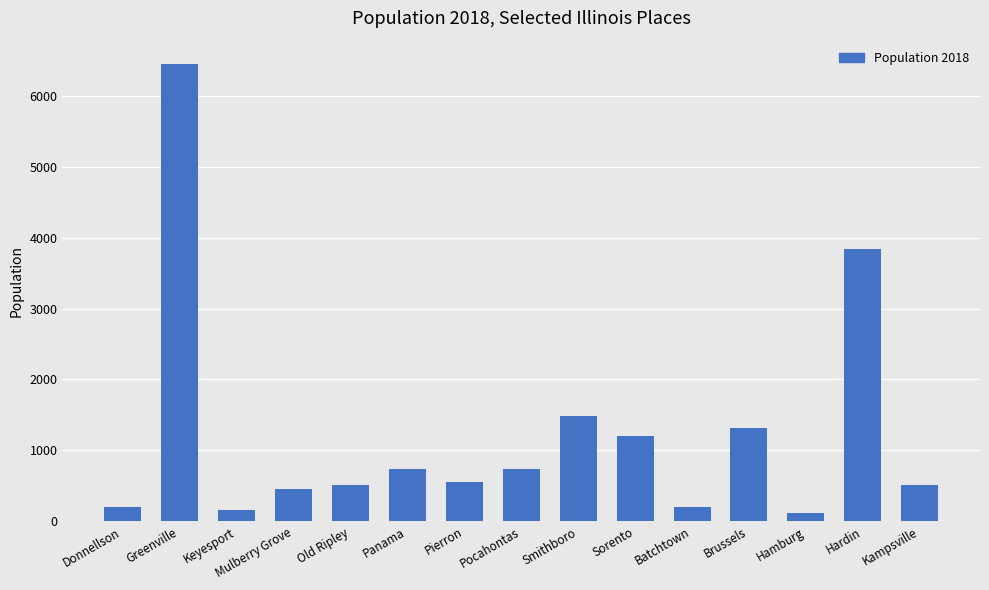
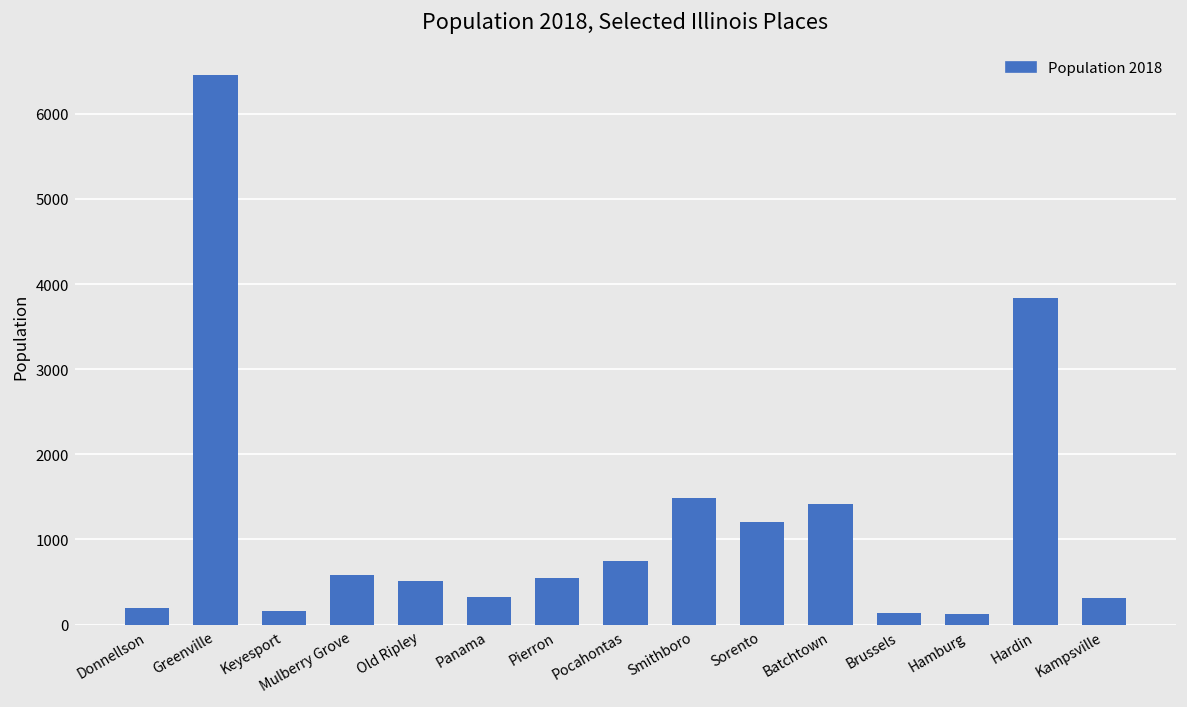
  {
    "Donnellson": 200,
    "Greenville": 6500,
    "Keyesport": 200,
-   "Mulberry Grove": 500,
+   "Mulberry Grove": 600,
    "Old Ripley": 500,
-   "Panama": 700,
+   "Panama": 300,
    "Pierron": 600,
    "Pocahontas": 700,
    "Smithboro": 1500,
    "Sorento": 1200,
-   "Batchtown": 200,
-   "Brussels": 1300,
+   "Batchtown": 1400,
+   "Brussels": 100,
    "Hamburg": 100,
    "Hardin": 3800,
-   "Kampsville": 500
+   "Kampsville": 300
  }
